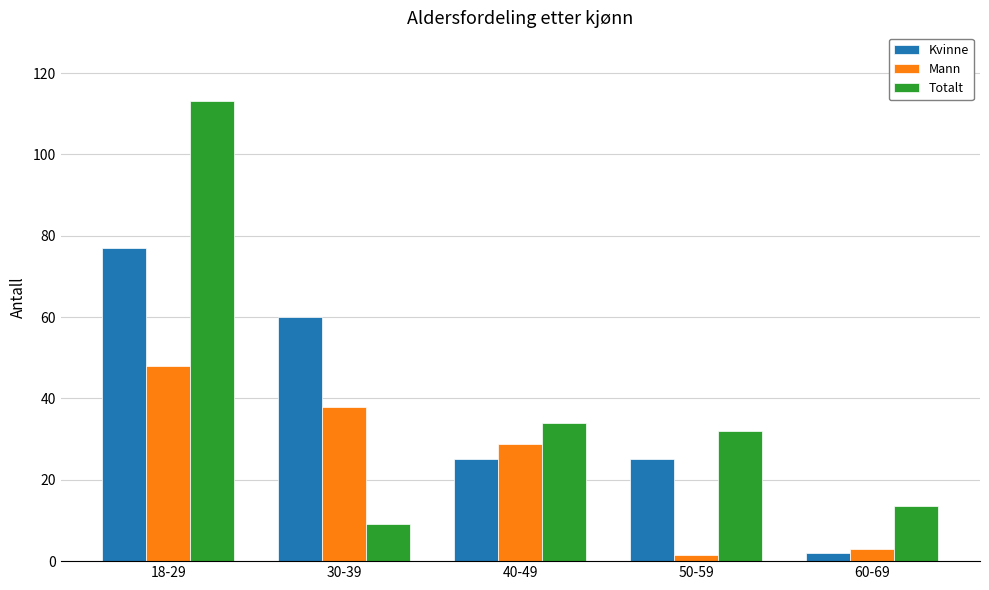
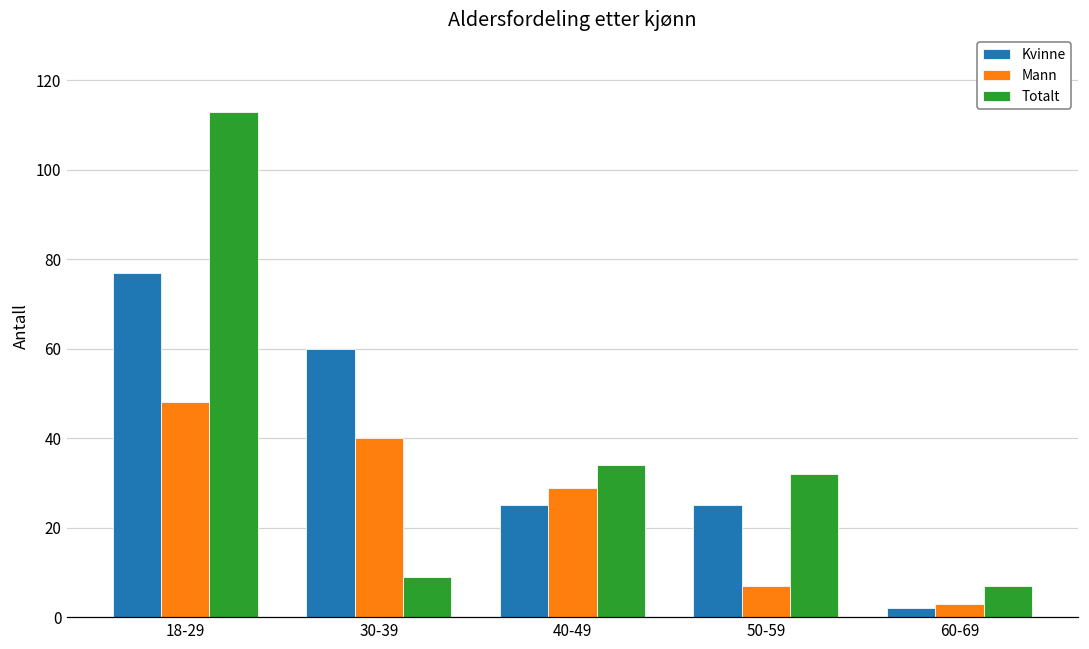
  {
    "Kvinne": {
      "18-29": 77,
      "30-39": 60,
      "40-49": 25,
      "50-59": 25,
      "60-69": 2
    },
    "Mann": {
      "18-29": 48,
-     "30-39": 38,
+     "30-39": 40,
      "40-49": 29,
-     "50-59": 2,
+     "50-59": 7,
      "60-69": 3
    },
    "Totalt": {
      "18-29": 113,
      "30-39": 9,
      "40-49": 34,
      "50-59": 32,
-     "60-69": 14
+     "60-69": 7
    }
  }
